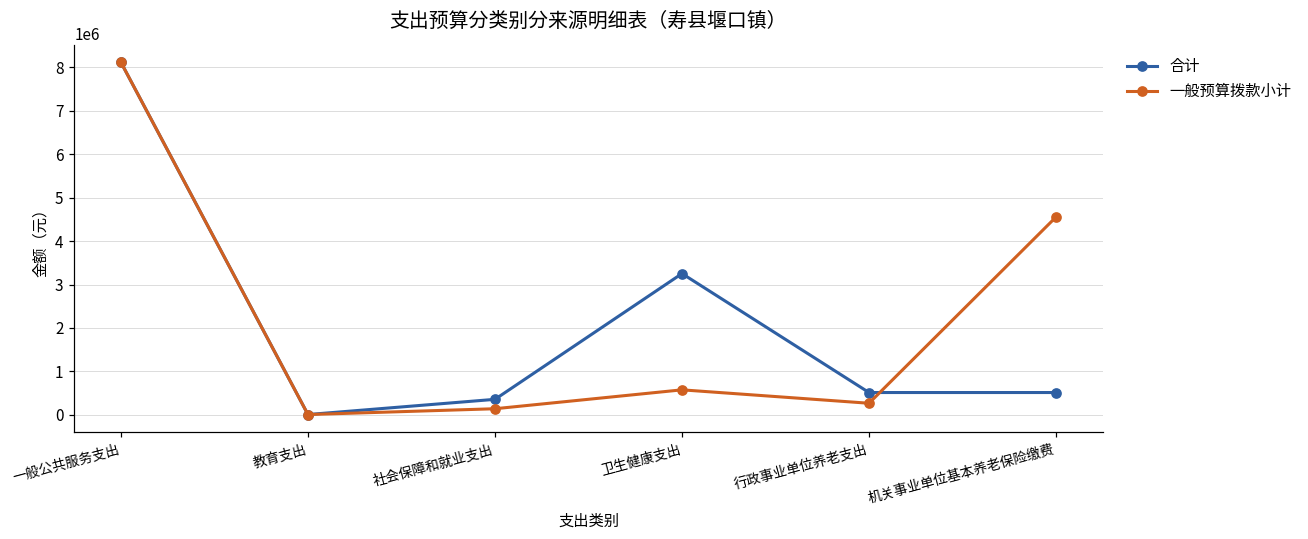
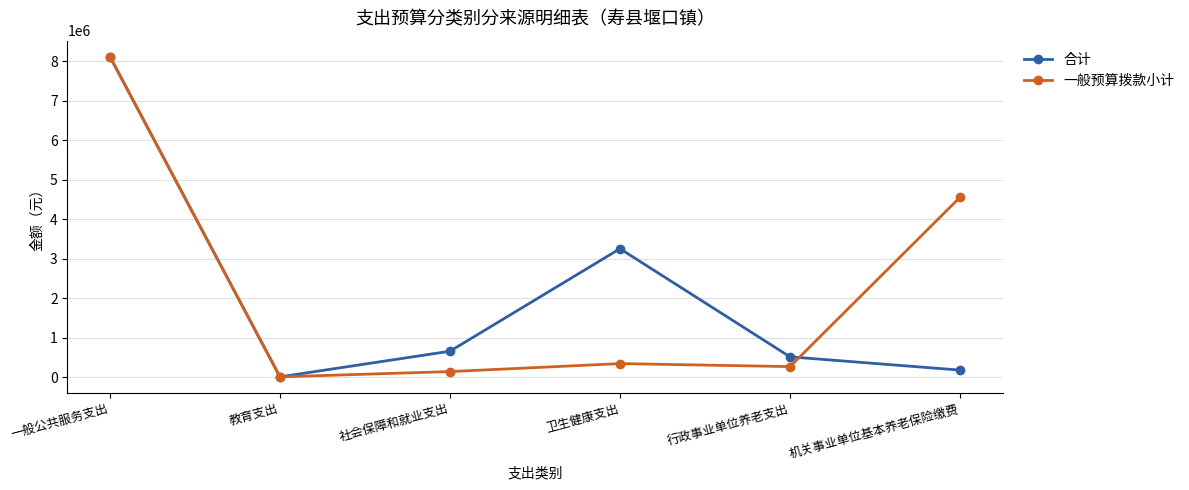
  {
    "合计": {
-     "社会保障和就业支出": 400000,
+     "社会保障和就业支出": 700000,
      "卫生健康支出": 3300000,
      "行政事业单位养老支出": 500000,
-     "机关事业单位基本养老保险缴费": 500000
+     "机关事业单位基本养老保险缴费": 200000
    },
    "一般预算拨款小计": {
      "社会保障和就业支出": 100000,
-     "卫生健康支出": 600000,
+     "卫生健康支出": 300000,
      "行政事业单位养老支出": 300000,
      "机关事业单位基本养老保险缴费": 4600000
    }
  }
